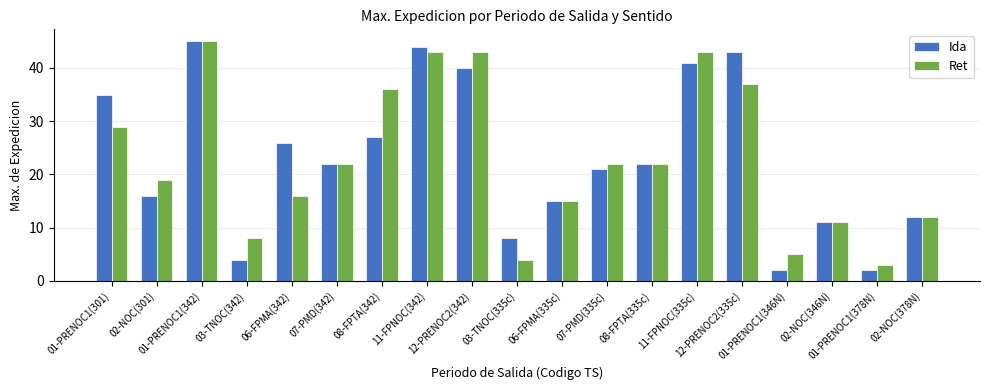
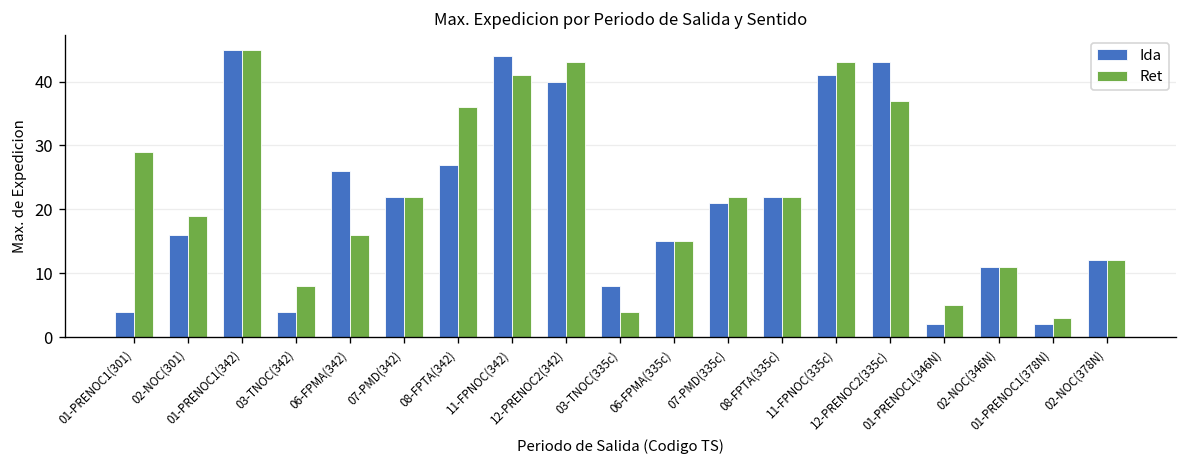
  {
    "Ida": {
-     "01-PRENOC1(301)": 35,
+     "01-PRENOC1(301)": 4,
      "02-NOC(301)": 16,
      "01-PRENOC1(342)": 45,
      "03-TNOC(342)": 4,
      "06-FPMA(342)": 26,
      "07-PMD(342)": 22,
      "08-FPTA(342)": 27,
      "11-FPNOC(342)": 44,
      "12-PRENOC2(342)": 40,
      "03-TNOC(335c)": 8,
      "06-FPMA(335c)": 15,
      "07-PMD(335c)": 21,
      "08-FPTA(335c)": 22,
      "11-FPNOC(335c)": 41,
      "12-PRENOC2(335c)": 43,
      "01-PRENOC1(346N)": 2,
      "02-NOC(346N)": 11,
      "01-PRENOC1(378N)": 2,
      "02-NOC(378N)": 12
    },
    "Ret": {
      "01-PRENOC1(301)": 29,
      "02-NOC(301)": 19,
      "01-PRENOC1(342)": 45,
      "03-TNOC(342)": 8,
      "06-FPMA(342)": 16,
      "07-PMD(342)": 22,
      "08-FPTA(342)": 36,
-     "11-FPNOC(342)": 43,
+     "11-FPNOC(342)": 41,
      "12-PRENOC2(342)": 43,
      "03-TNOC(335c)": 4,
      "06-FPMA(335c)": 15,
      "07-PMD(335c)": 22,
      "08-FPTA(335c)": 22,
      "11-FPNOC(335c)": 43,
      "12-PRENOC2(335c)": 37,
      "01-PRENOC1(346N)": 5,
      "02-NOC(346N)": 11,
      "01-PRENOC1(378N)": 3,
      "02-NOC(378N)": 12
    }
  }
